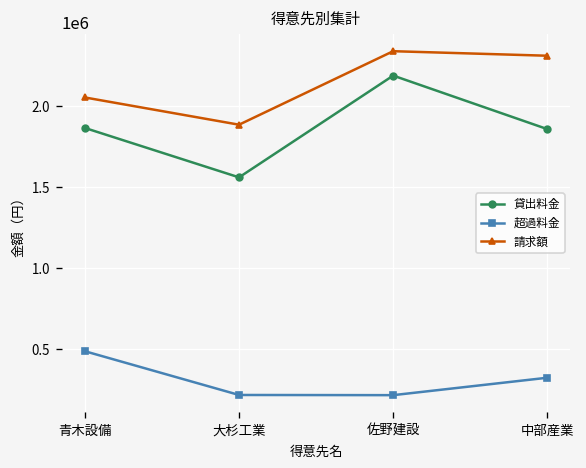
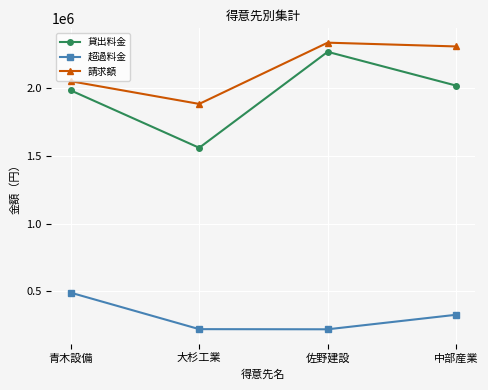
  {
    "貸出料金": {
-     "青木設備": 1870000,
+     "青木設備": 1990000,
      "大杉工業": 1560000,
-     "佐野建設": 2190000,
-     "中部産業": 1860000
+     "佐野建設": 2270000,
+     "中部産業": 2020000
    },
    "超過料金": {
      "青木設備": 490000,
      "大杉工業": 220000,
      "佐野建設": 220000,
      "中部産業": 320000
    },
    "請求額": {
      "青木設備": 2050000,
      "大杉工業": 1890000,
      "佐野建設": 2340000,
      "中部産業": 2310000
    }
  }
